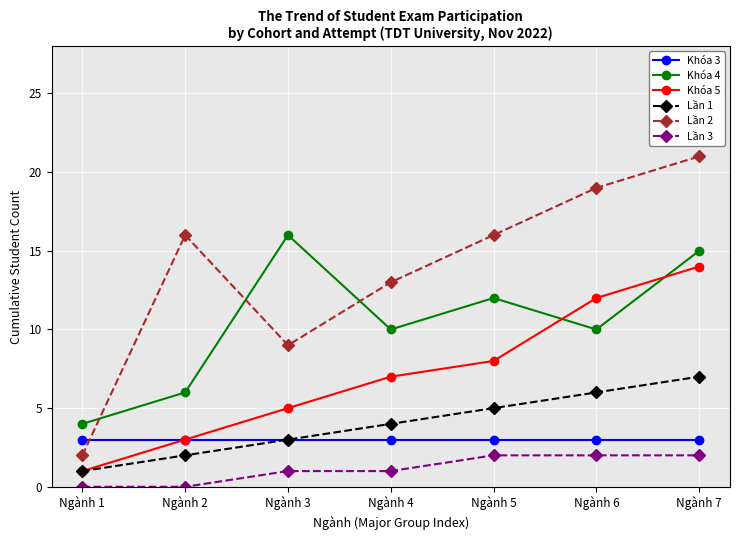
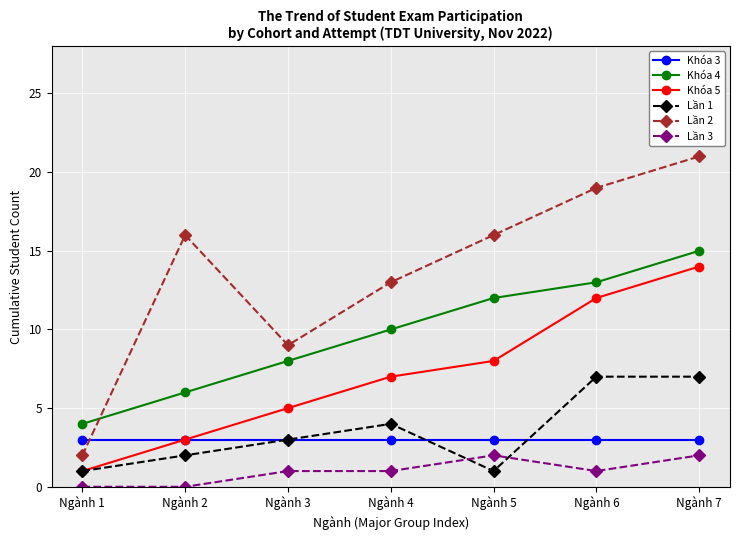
  {
    "Khóa 3": {
      "Ngành 1": 3,
      "Ngành 4": 3,
      "Ngành 5": 3,
      "Ngành 6": 3,
      "Ngành 7": 3
    },
    "Khóa 4": {
      "Ngành 1": 4,
      "Ngành 2": 6,
-     "Ngành 3": 16,
+     "Ngành 3": 8,
      "Ngành 4": 10,
      "Ngành 5": 12,
-     "Ngành 6": 10,
+     "Ngành 6": 13,
      "Ngành 7": 15
    },
    "Khóa 5": {
      "Ngành 3": 5,
      "Ngành 4": 7,
      "Ngành 5": 8,
      "Ngành 6": 12,
      "Ngành 7": 14
    },
    "Lần 1": {
      "Ngành 2": 2,
      "Ngành 4": 4,
-     "Ngành 5": 5,
-     "Ngành 6": 6,
+     "Ngành 5": 1,
+     "Ngành 6": 7,
      "Ngành 7": 7
    },
    "Lần 2": {
      "Ngành 1": 2,
      "Ngành 2": 16,
      "Ngành 3": 9,
      "Ngành 4": 13,
      "Ngành 5": 16,
      "Ngành 6": 19,
      "Ngành 7": 21
    },
    "Lần 3": {
      "Ngành 1": 0,
      "Ngành 2": 0,
      "Ngành 3": 1,
      "Ngành 4": 1,
      "Ngành 5": 2,
-     "Ngành 6": 2,
+     "Ngành 6": 1,
      "Ngành 7": 2
    }
  }
